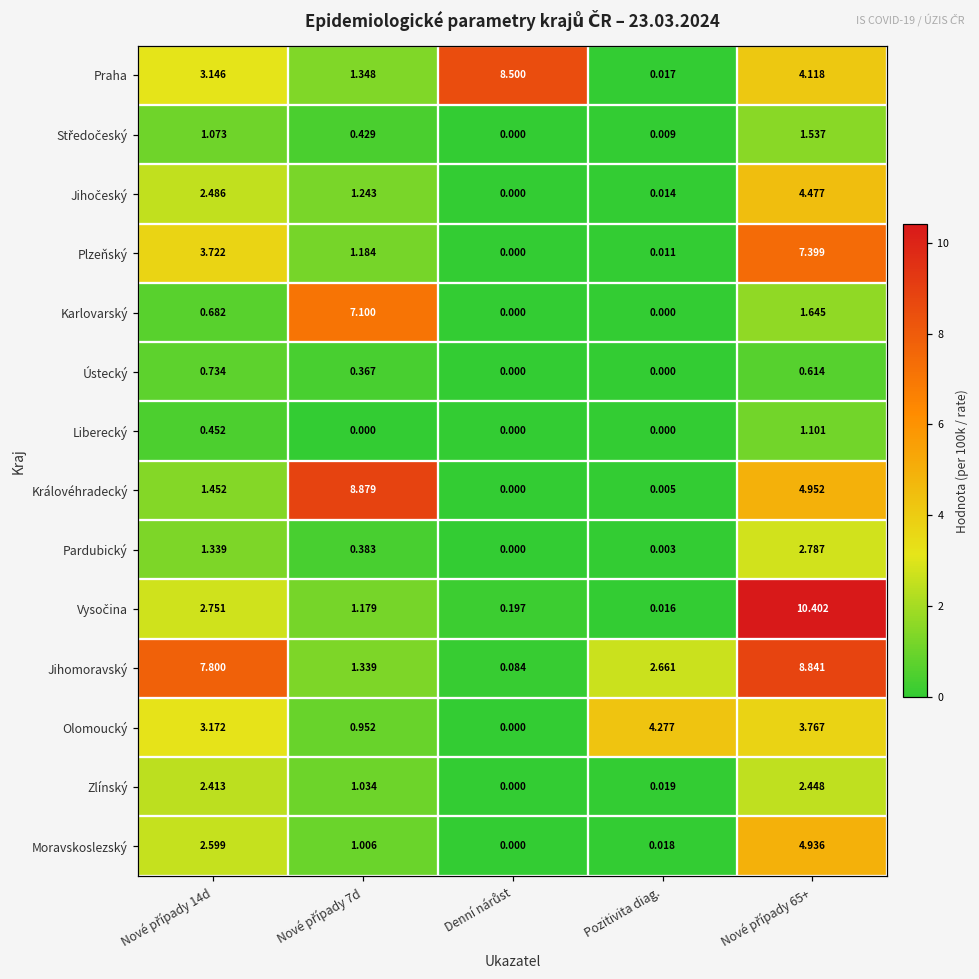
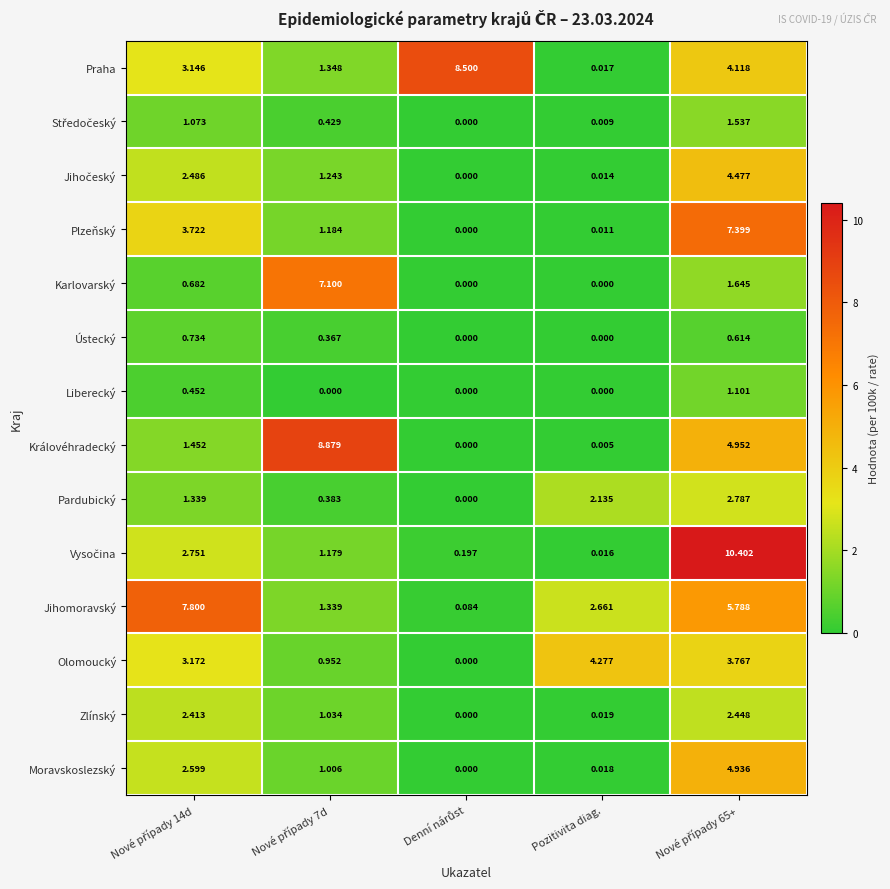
  {
    "Praha": {
      "Nové případy 14d": 3.146,
      "Nové případy 7d": 1.348,
      "Denní nárůst": 8.500,
      "Pozitivita diag.": 0.017,
      "Nové případy 65+": 4.118
    },
    "Středočeský": {
      "Nové případy 14d": 1.073,
      "Nové případy 7d": 0.429,
      "Denní nárůst": 0.000,
      "Pozitivita diag.": 0.009,
      "Nové případy 65+": 1.537
    },
    "Jihočeský": {
      "Nové případy 14d": 2.486,
      "Nové případy 7d": 1.243,
      "Denní nárůst": 0.000,
      "Pozitivita diag.": 0.014,
      "Nové případy 65+": 4.477
    },
    "Plzeňský": {
      "Nové případy 14d": 3.722,
      "Nové případy 7d": 1.184,
      "Denní nárůst": 0.000,
      "Pozitivita diag.": 0.011,
      "Nové případy 65+": 7.399
    },
    "Karlovarský": {
      "Nové případy 14d": 0.682,
      "Nové případy 7d": 7.100,
      "Denní nárůst": 0.000,
      "Pozitivita diag.": 0.000,
      "Nové případy 65+": 1.645
    },
    "Ústecký": {
      "Nové případy 14d": 0.734,
      "Nové případy 7d": 0.367,
      "Denní nárůst": 0.000,
      "Pozitivita diag.": 0.000,
      "Nové případy 65+": 0.614
    },
    "Liberecký": {
      "Nové případy 14d": 0.452,
      "Nové případy 7d": 0.000,
      "Denní nárůst": 0.000,
      "Pozitivita diag.": 0.000,
      "Nové případy 65+": 1.101
    },
    "Královéhradecký": {
      "Nové případy 14d": 1.452,
      "Nové případy 7d": 8.879,
      "Denní nárůst": 0.000,
      "Pozitivita diag.": 0.005,
      "Nové případy 65+": 4.952
    },
    "Pardubický": {
      "Nové případy 14d": 1.339,
      "Nové případy 7d": 0.383,
      "Denní nárůst": 0.000,
-     "Pozitivita diag.": 0.003,
+     "Pozitivita diag.": 2.135,
      "Nové případy 65+": 2.787
    },
    "Vysočina": {
      "Nové případy 14d": 2.751,
      "Nové případy 7d": 1.179,
      "Denní nárůst": 0.197,
      "Pozitivita diag.": 0.016,
      "Nové případy 65+": 10.402
    },
    "Jihomoravský": {
      "Nové případy 14d": 7.800,
      "Nové případy 7d": 1.339,
      "Denní nárůst": 0.084,
      "Pozitivita diag.": 2.661,
-     "Nové případy 65+": 8.841
+     "Nové případy 65+": 5.788
    },
    "Olomoucký": {
      "Nové případy 14d": 3.172,
      "Nové případy 7d": 0.952,
      "Denní nárůst": 0.000,
      "Pozitivita diag.": 4.277,
      "Nové případy 65+": 3.767
    },
    "Zlínský": {
      "Nové případy 14d": 2.413,
      "Nové případy 7d": 1.034,
      "Denní nárůst": 0.000,
      "Pozitivita diag.": 0.019,
      "Nové případy 65+": 2.448
    },
    "Moravskoslezský": {
      "Nové případy 14d": 2.599,
      "Nové případy 7d": 1.006,
      "Denní nárůst": 0.000,
      "Pozitivita diag.": 0.018,
      "Nové případy 65+": 4.936
    }
  }
